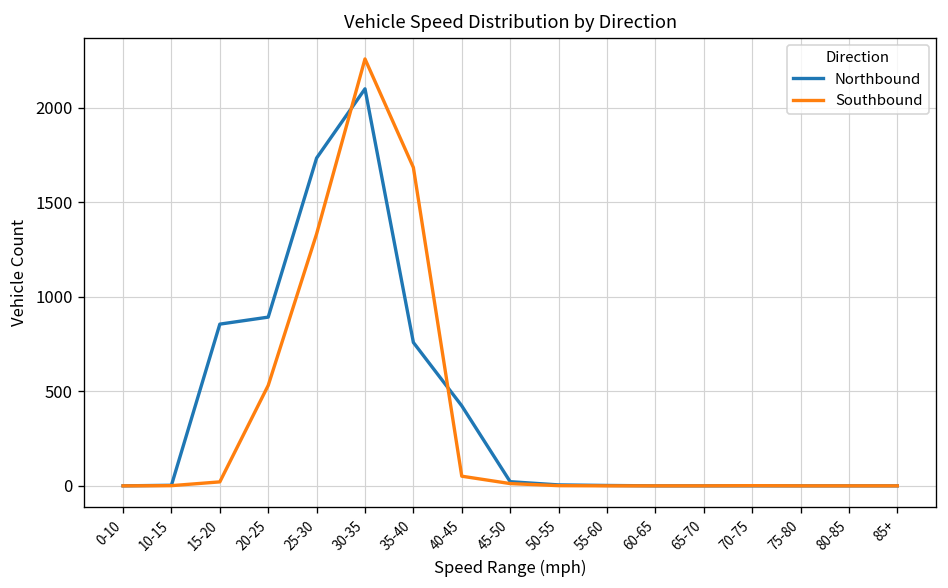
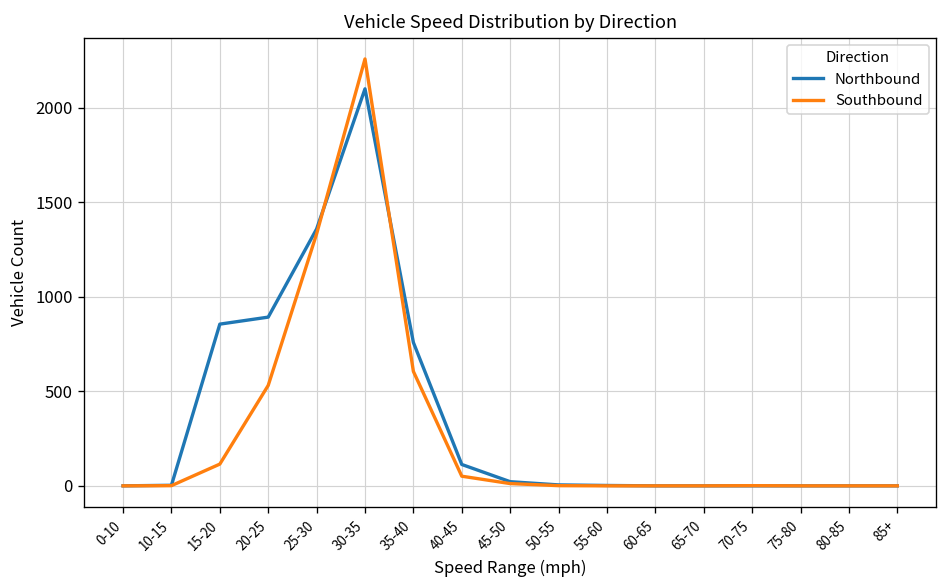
  {
    "Northbound": {
      "15-20": 860,
      "20-25": 890,
-     "25-30": 1730,
+     "25-30": 1360,
      "30-35": 2100,
      "35-40": 760,
-     "40-45": 420
+     "40-45": 110
    },
    "Southbound": {
-     "15-20": 20,
+     "15-20": 120,
      "20-25": 530,
      "25-30": 1330,
      "30-35": 2260,
-     "35-40": 1680,
+     "35-40": 610,
      "40-45": 50
    }
  }
